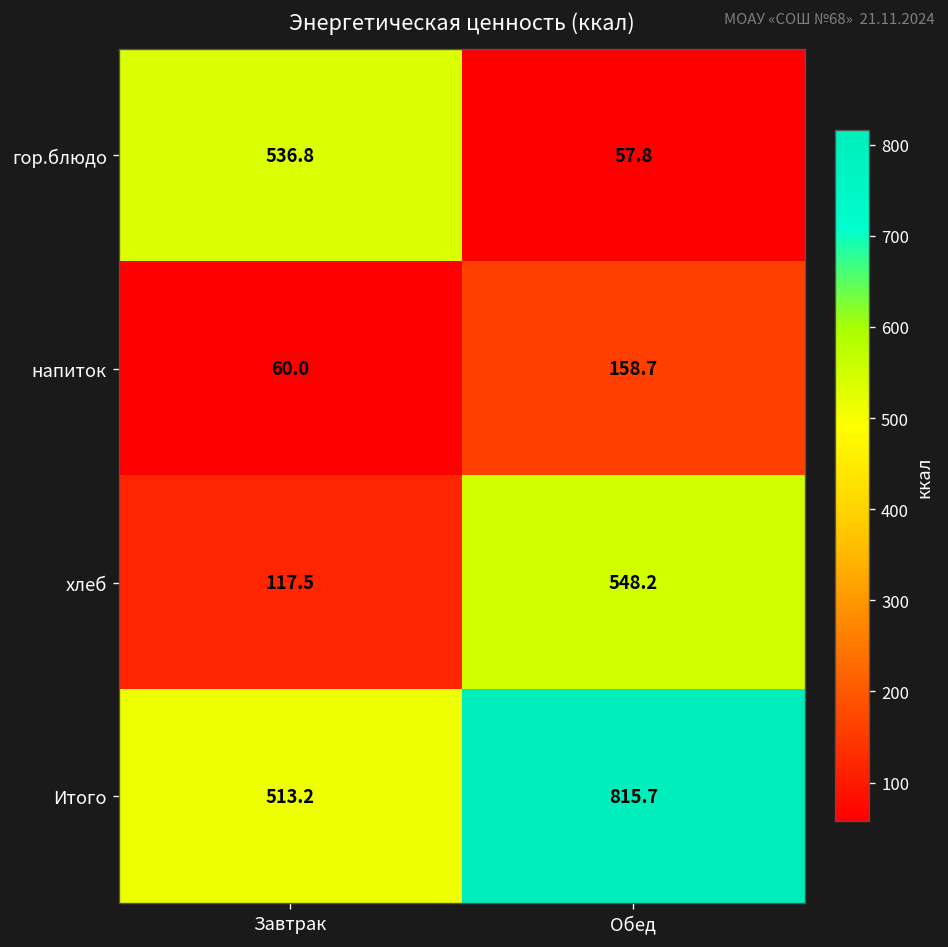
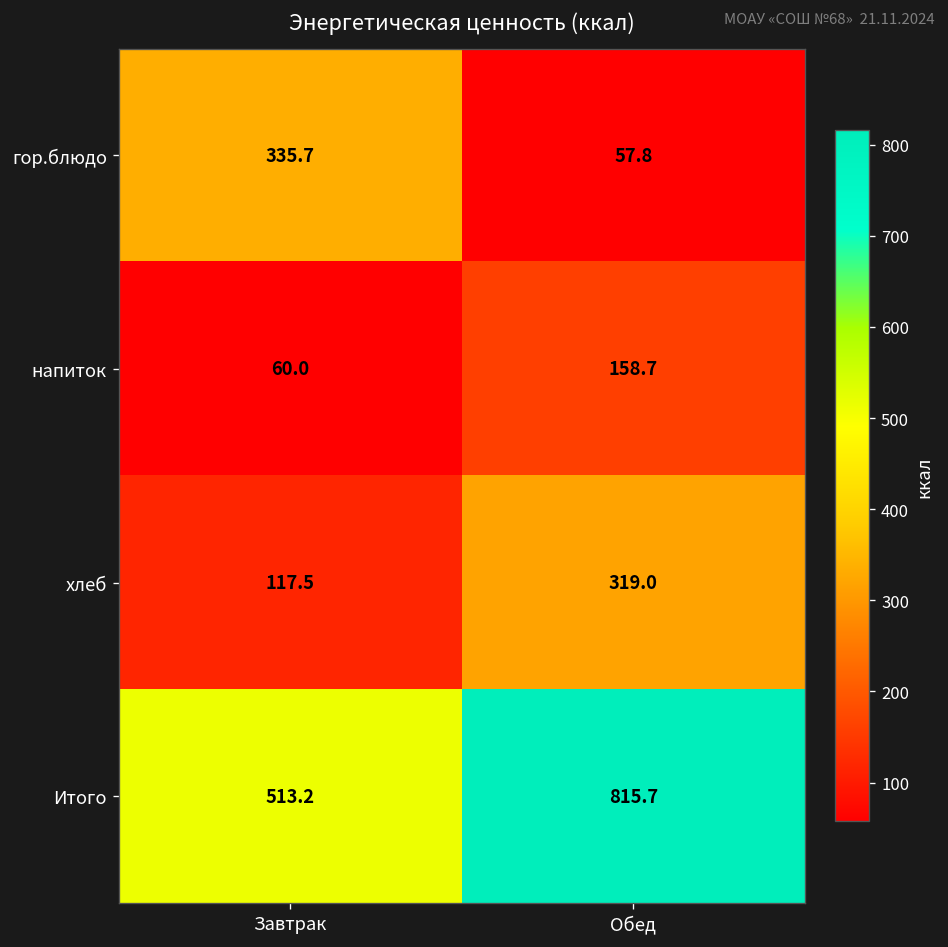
  {
    "гор.блюдо": {
-     "Завтрак": 536.8,
+     "Завтрак": 335.7,
      "Обед": 57.8
    },
    "напиток": {
      "Завтрак": 60.0,
      "Обед": 158.7
    },
    "хлеб": {
      "Завтрак": 117.5,
-     "Обед": 548.2
+     "Обед": 319.0
    },
    "Итого": {
      "Завтрак": 513.2,
      "Обед": 815.7
    }
  }
